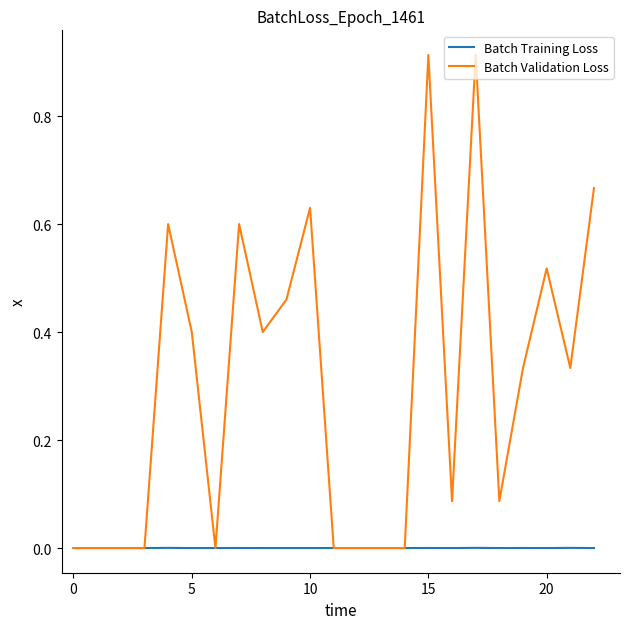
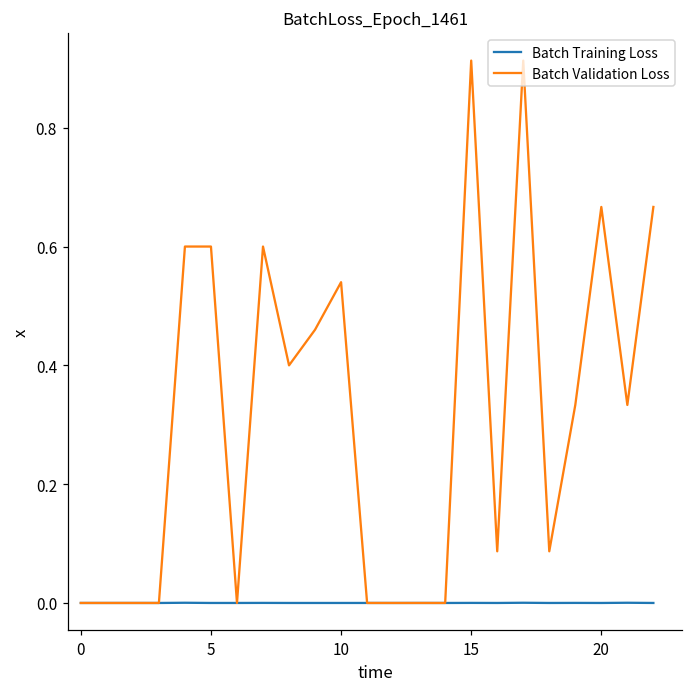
  {
    "Batch Training Loss": {
      "5": 0.00,
      "10": 0.00,
      "15": 0.00,
      "20": 0.00
    },
    "Batch Validation Loss": {
-     "5": 0.4,
-     "10": 0.63,
+     "5": 0.6,
+     "10": 0.54,
      "15": 0.91,
-     "20": 0.52
+     "20": 0.67
    }
  }
